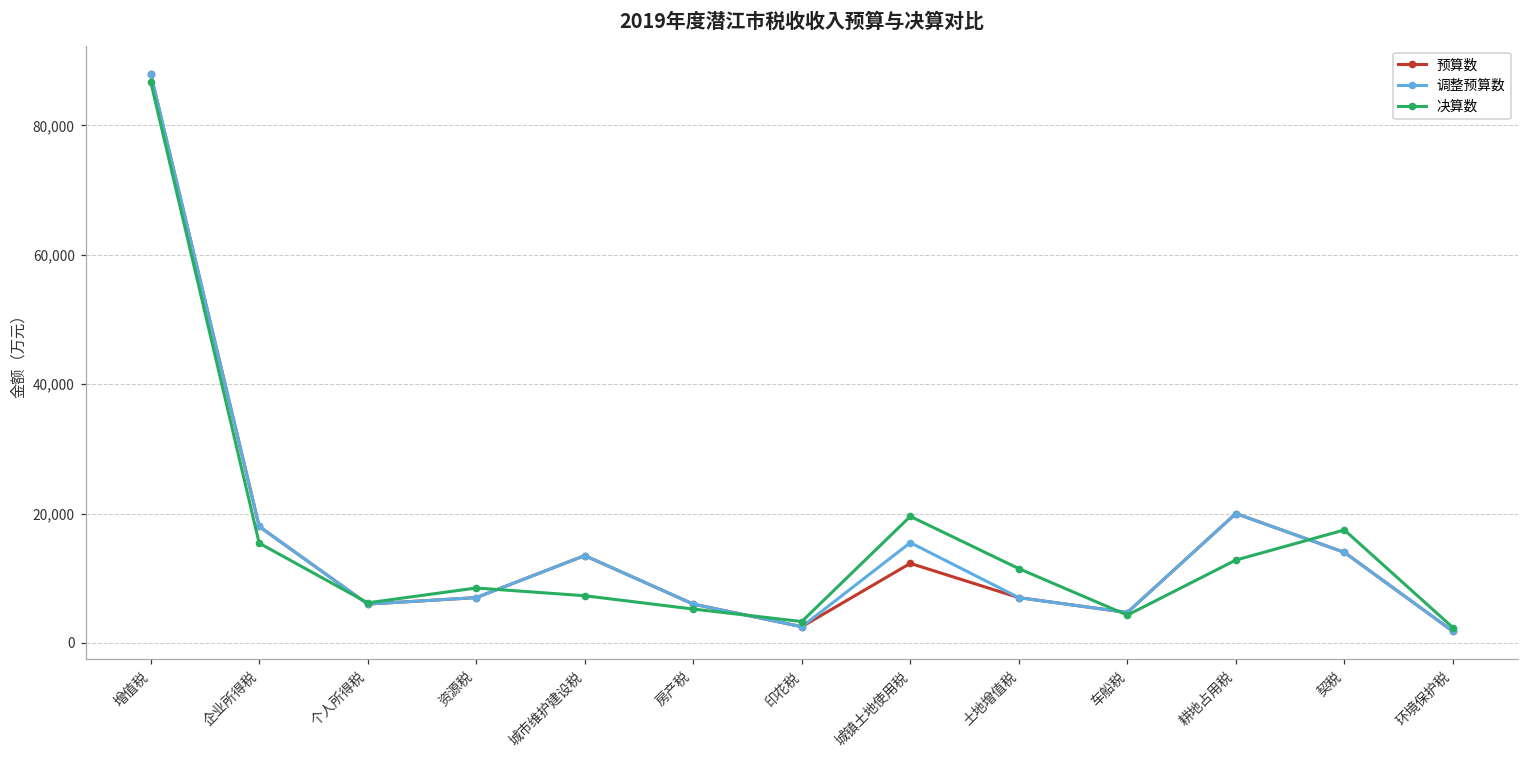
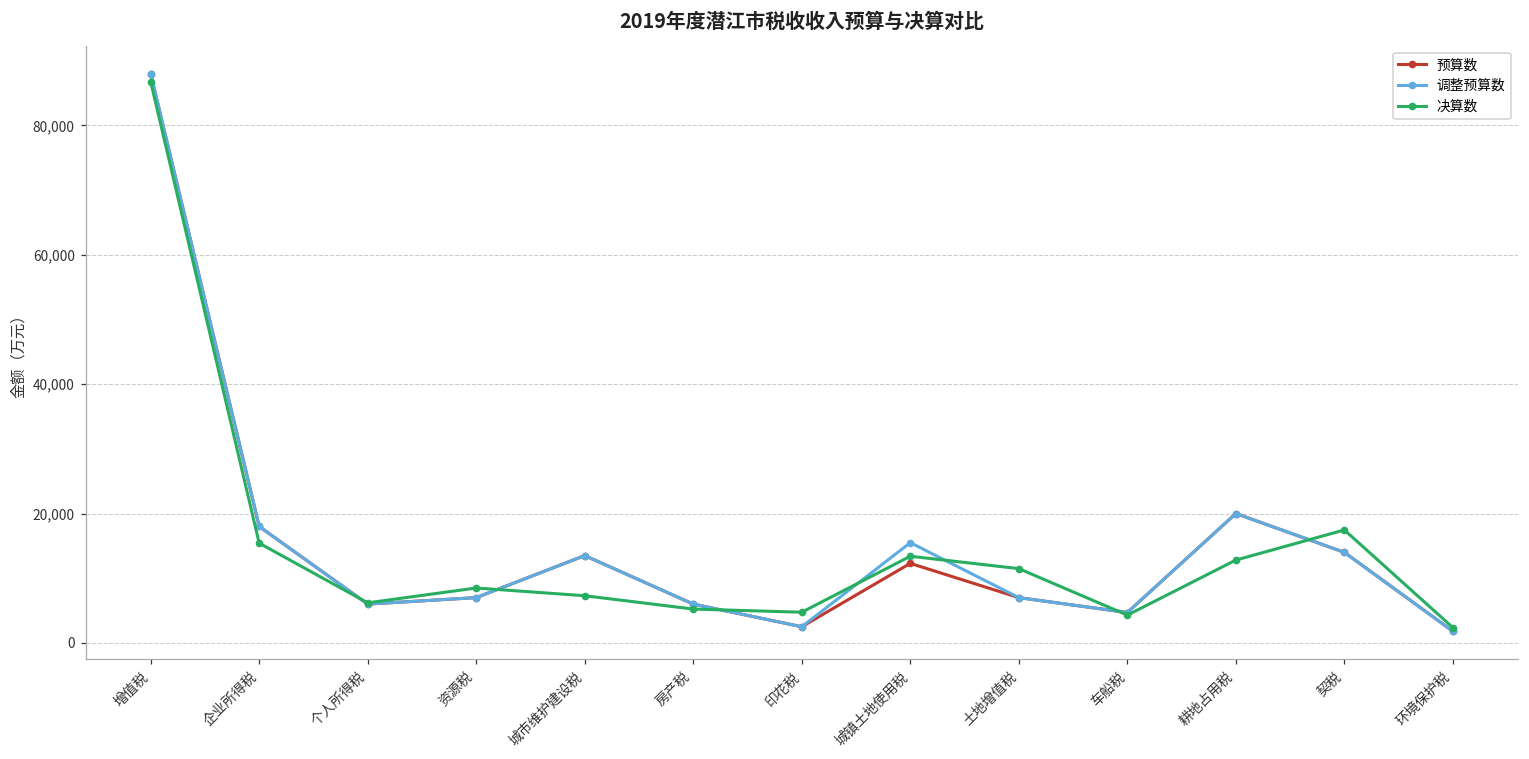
  {
    "预算数": {
      "城镇土地使用税": "12,000"
    },
    "调整预算数": {
      "城镇土地使用税": "16,000"
    },
    "决算数": {
      "增值税": "87,000",
      "企业所得税": "15,000",
      "资源税": "8,000",
      "城市维护建设税": "7,000",
      "房产税": "5,000",
-     "印花税": "3,000",
-     "城镇土地使用税": "20,000",
+     "印花税": "5,000",
+     "城镇土地使用税": "13,000",
      "土地增值税": "11,000",
      "耕地占用税": "13,000",
      "契税": "17,000",
      "环境保护税": "2,000"
    }
  }
